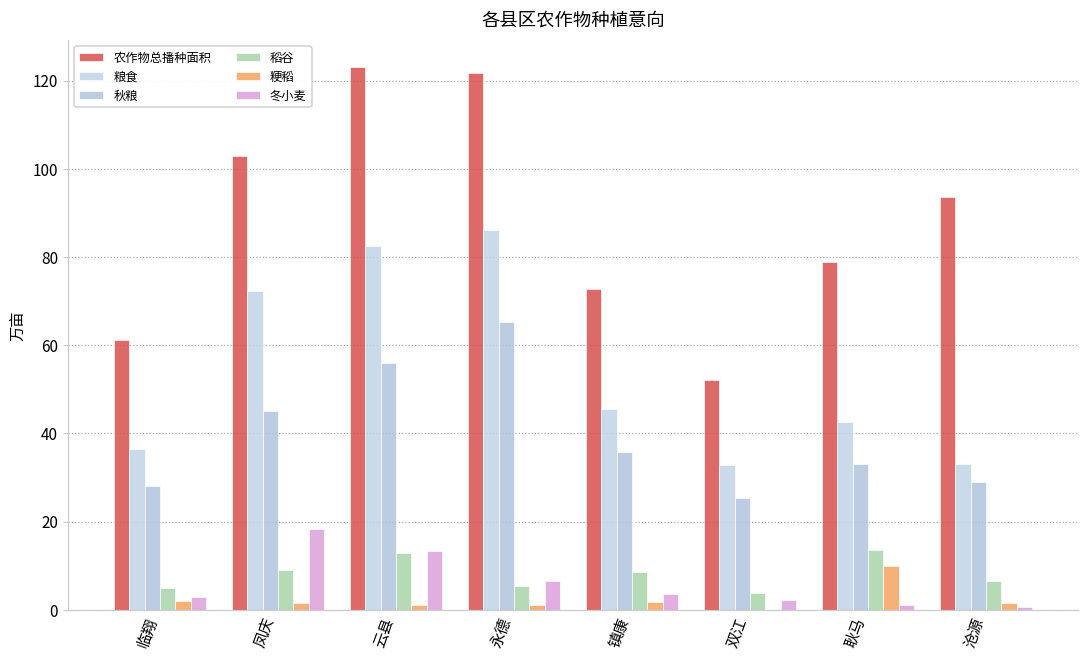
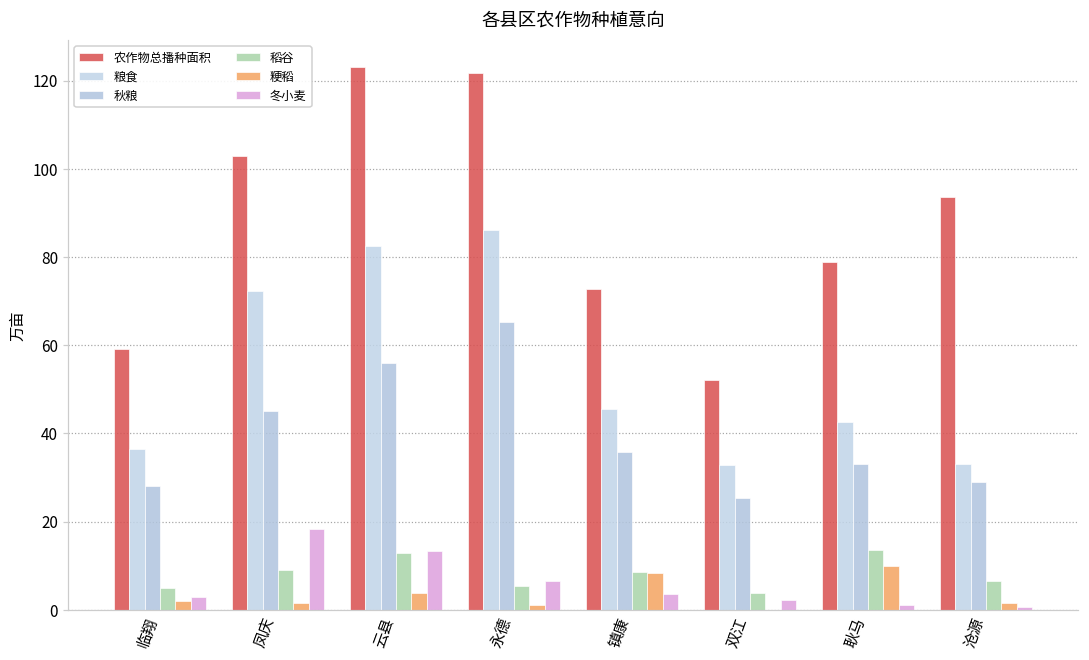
  {
    "农作物总播种面积": {
-     "临翔": 61,
+     "临翔": 59,
      "凤庆": 103,
      "云县": 123,
      "永德": 122,
      "镇康": 73,
      "双江": 52,
      "耿马": 79,
      "沧源": 94
    },
    "粳稻": {
      "临翔": 2,
      "凤庆": 2,
-     "云县": 1,
+     "云县": 4,
      "永德": 1,
-     "镇康": 2,
+     "镇康": 8,
      "双江": 0,
      "耿马": 10,
      "沧源": 2
    }
  }
